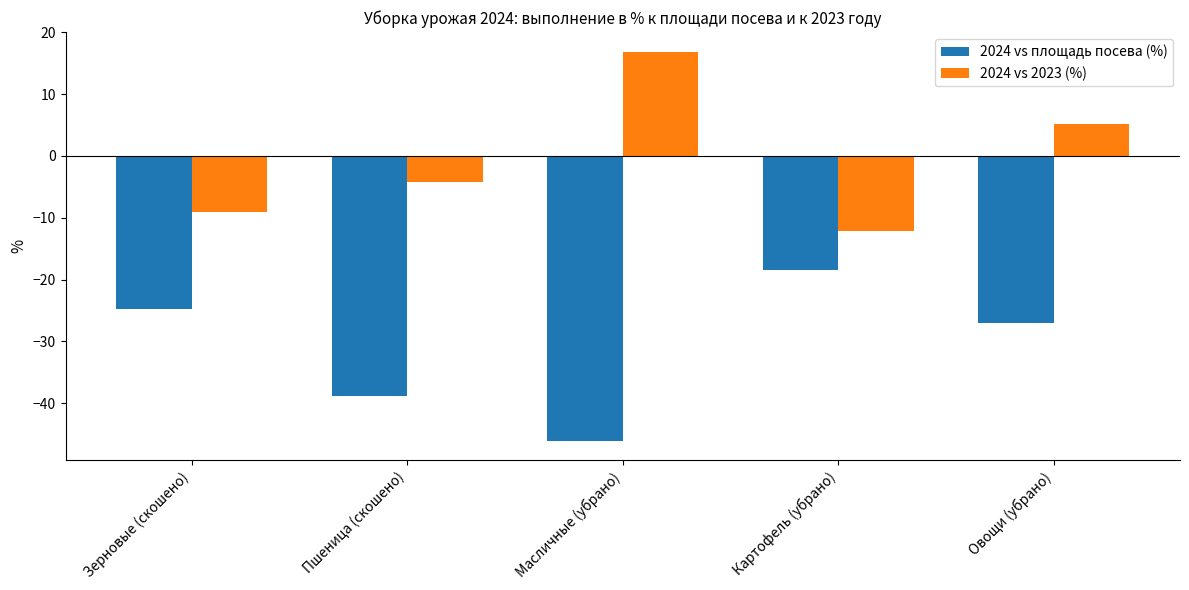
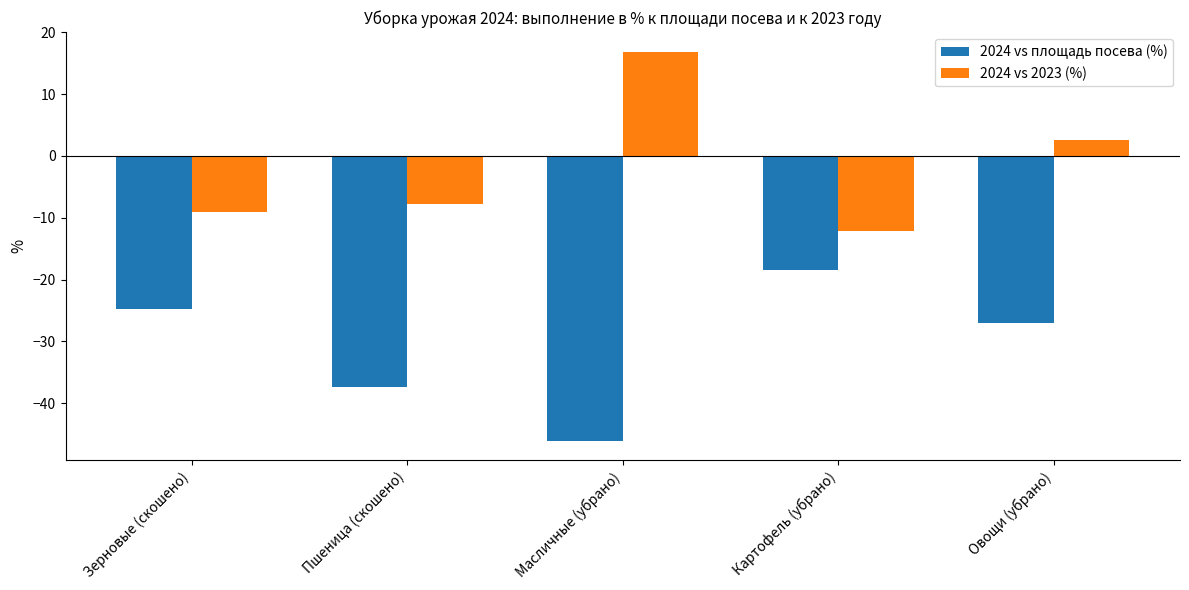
  {
    "2024 vs площадь посева (%)": {
      "Зерновые (скошено)": -25,
-     "Пшеница (скошено)": -39,
+     "Пшеница (скошено)": -37,
      "Масличные (убрано)": -46,
      "Картофель (убрано)": -19,
      "Овощи (убрано)": -27
    },
    "2024 vs 2023 (%)": {
      "Зерновые (скошено)": -9,
-     "Пшеница (скошено)": -4,
+     "Пшеница (скошено)": -8,
      "Масличные (убрано)": 17,
      "Картофель (убрано)": -12,
-     "Овощи (убрано)": 5
+     "Овощи (убрано)": 3
    }
  }
